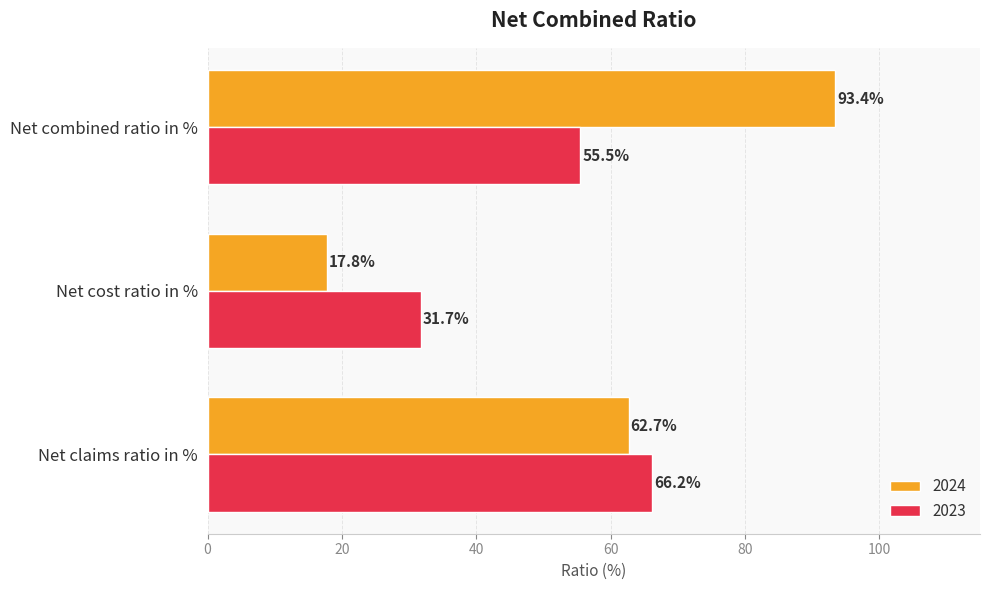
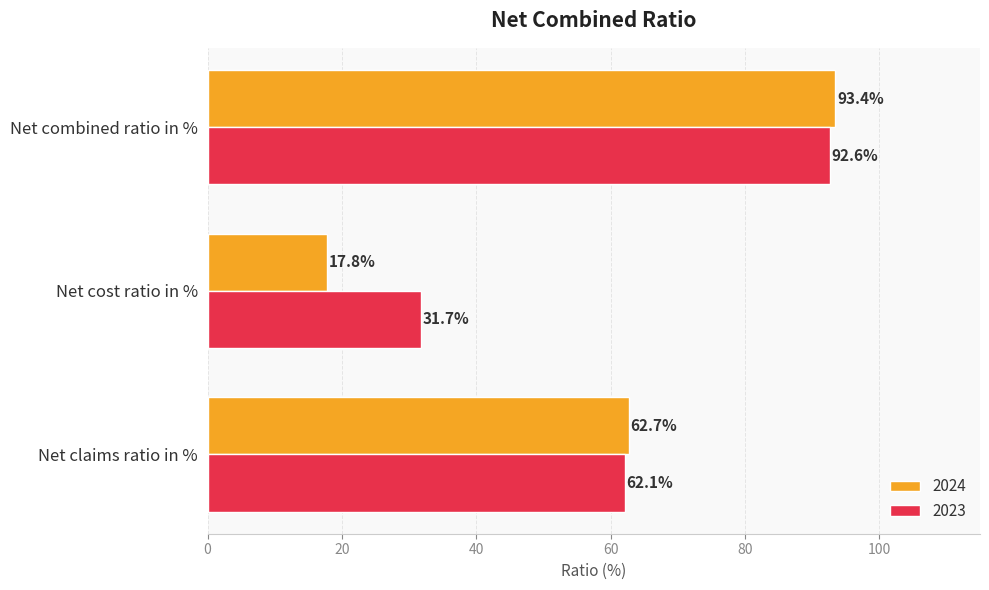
  {
    "2024": {
      "Net combined ratio in %": "93.4%",
      "Net cost ratio in %": "17.8%",
      "Net claims ratio in %": "62.7%"
    },
    "2023": {
-     "Net combined ratio in %": "55.5%",
+     "Net combined ratio in %": "92.6%",
      "Net cost ratio in %": "31.7%",
-     "Net claims ratio in %": "66.2%"
+     "Net claims ratio in %": "62.1%"
    }
  }
